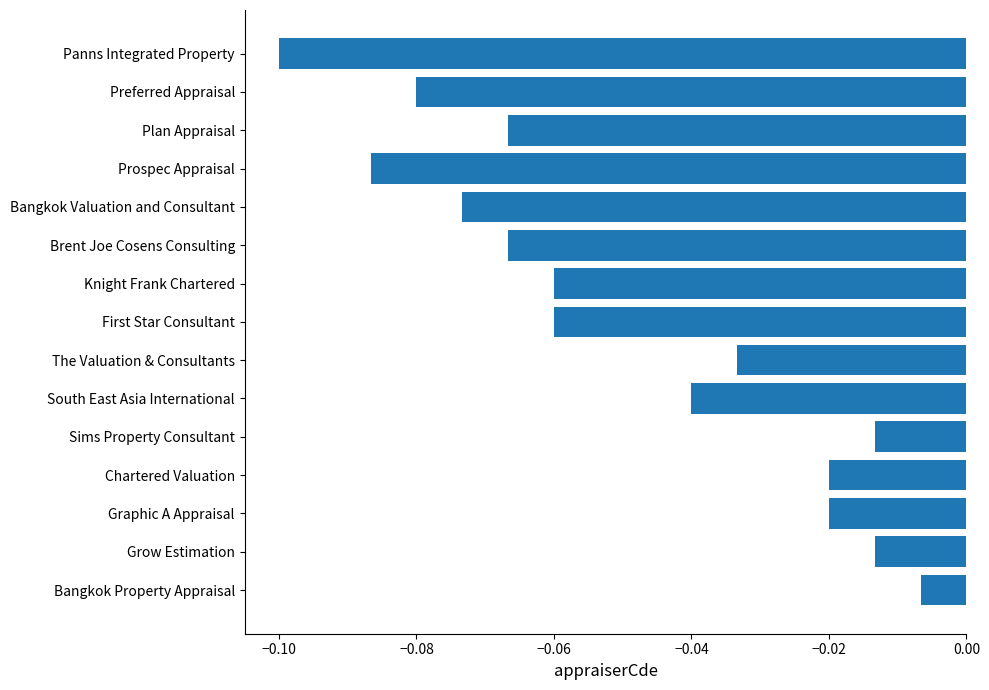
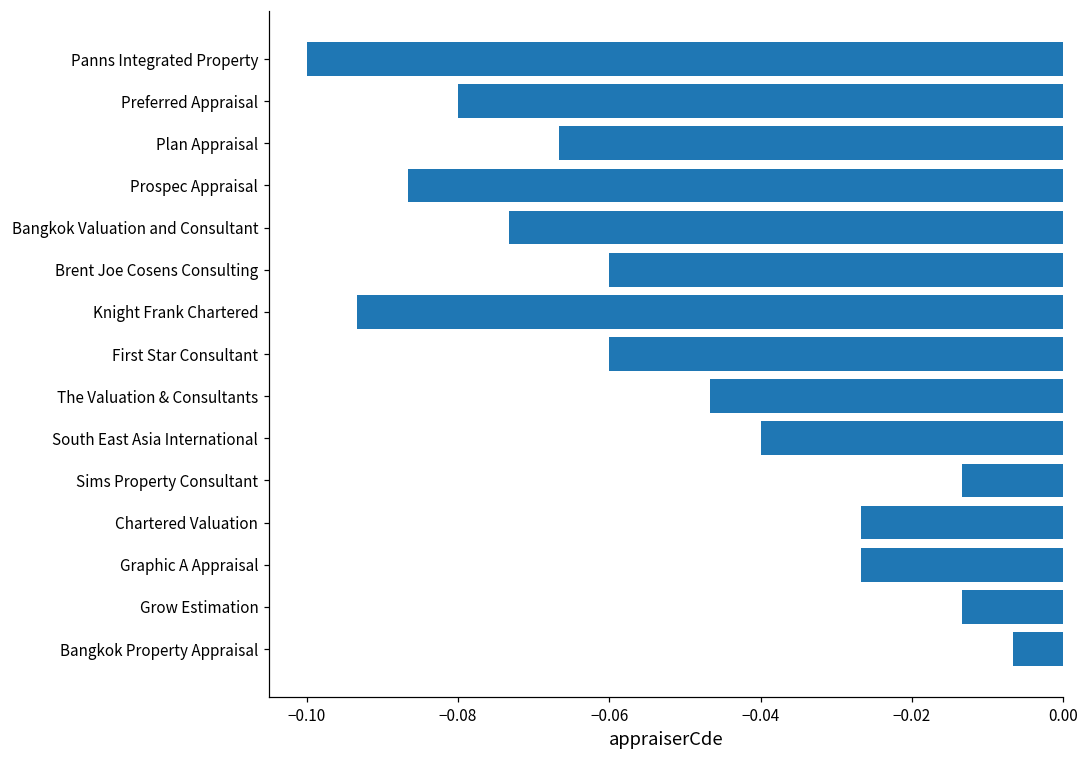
  {
    "Panns Integrated Property": -0.100,
    "Preferred Appraisal": -0.080,
    "Plan Appraisal": -0.067,
    "Prospec Appraisal": -0.087,
    "Bangkok Valuation and Consultant": -0.073,
-   "Brent Joe Cosens Consulting": -0.067,
-   "Knight Frank Chartered": -0.060,
+   "Brent Joe Cosens Consulting": -0.060,
+   "Knight Frank Chartered": -0.093,
    "First Star Consultant": -0.060,
-   "The Valuation & Consultants": -0.033,
+   "The Valuation & Consultants": -0.047,
    "South East Asia International": -0.040,
    "Sims Property Consultant": -0.013,
-   "Chartered Valuation": -0.020,
-   "Graphic A Appraisal": -0.020,
+   "Chartered Valuation": -0.027,
+   "Graphic A Appraisal": -0.027,
    "Grow Estimation": -0.013,
    "Bangkok Property Appraisal": -0.007
  }
